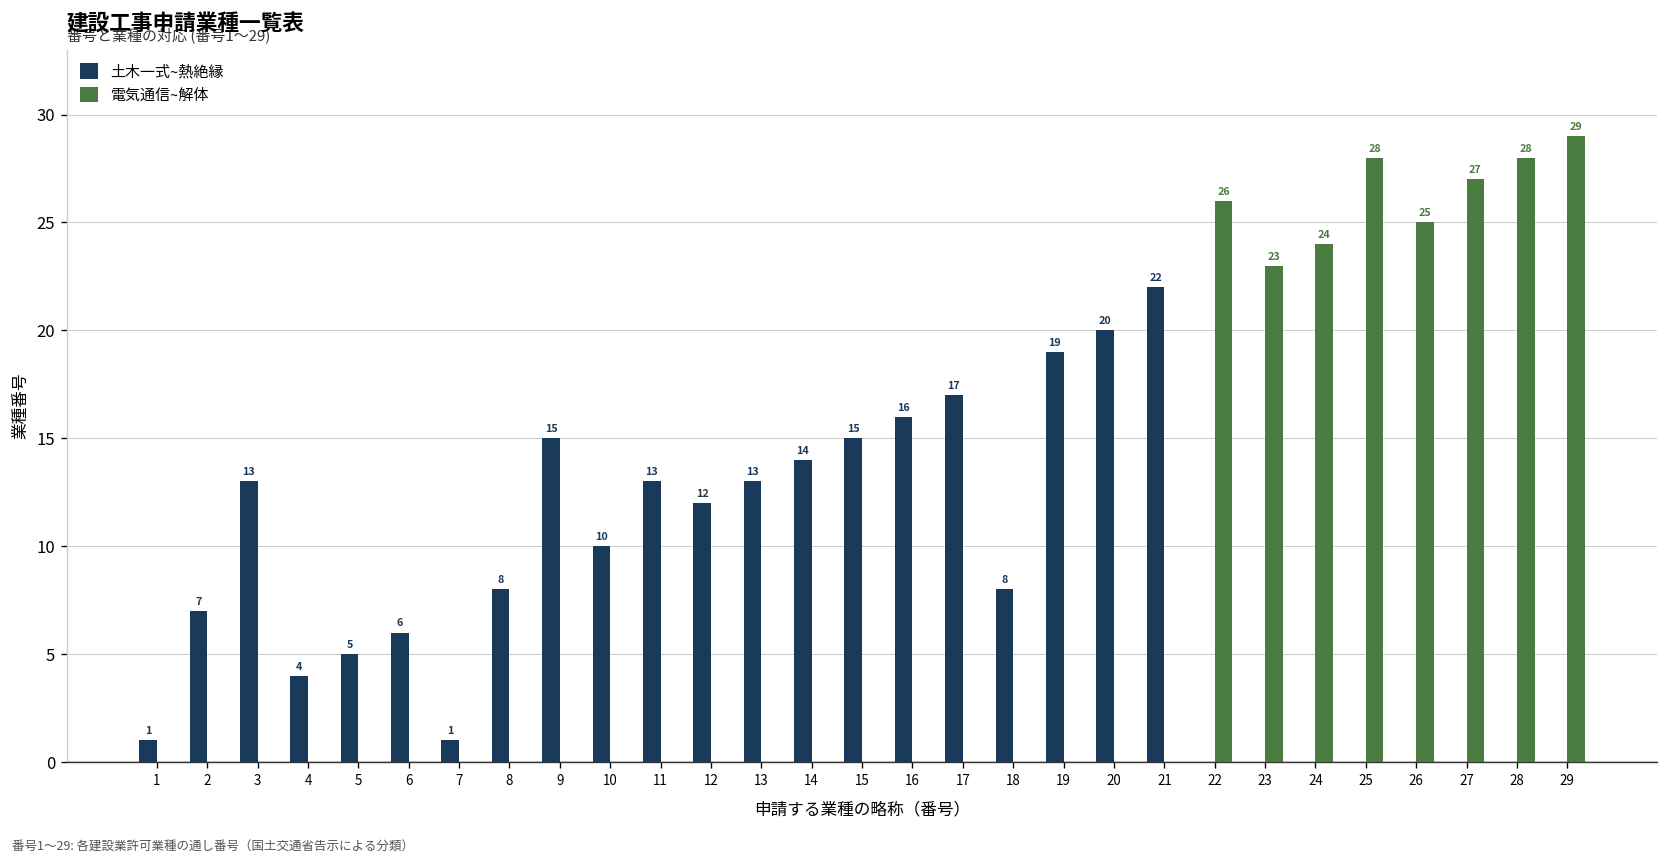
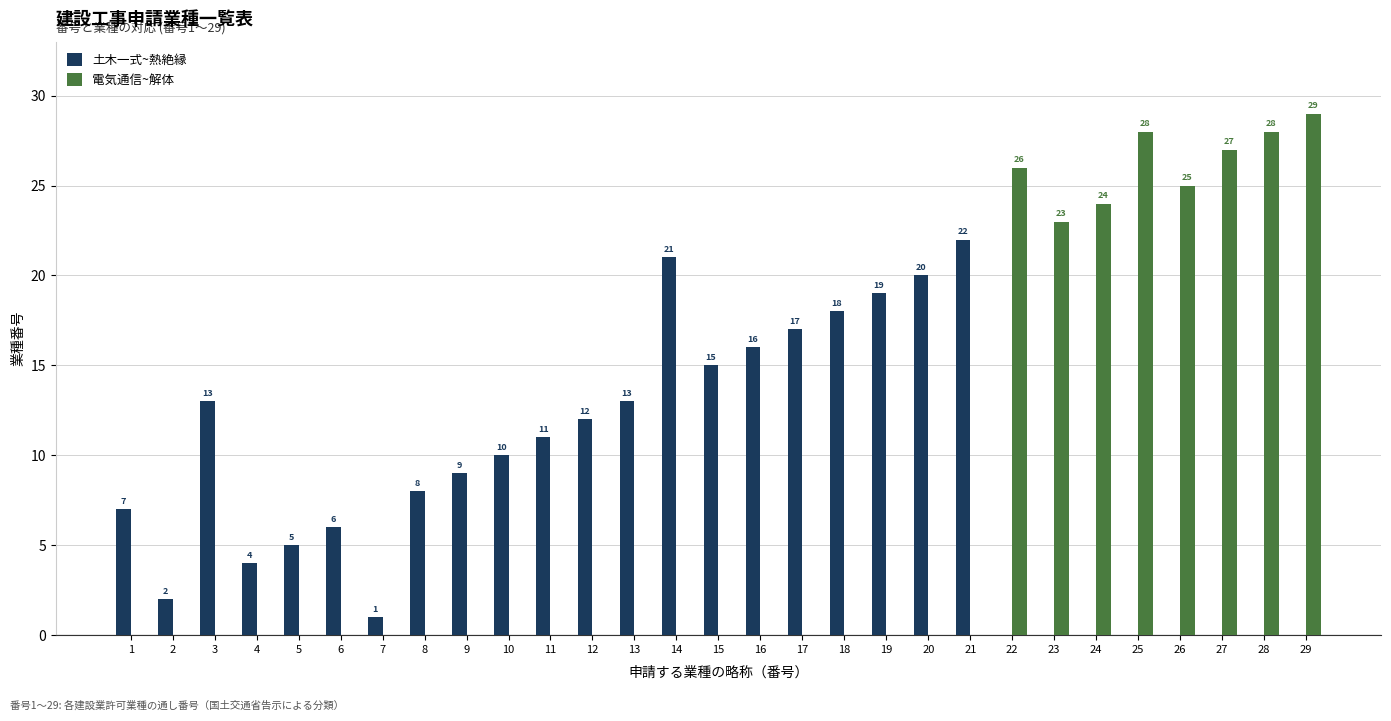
  {
    "土木一式~熱絶縁": {
-     "1": 1,
-     "2": 7,
+     "1": 7,
+     "2": 2,
      "3": 13,
      "4": 4,
      "5": 5,
      "6": 6,
      "7": 1,
      "8": 8,
-     "9": 15,
+     "9": 9,
      "10": 10,
-     "11": 13,
+     "11": 11,
      "12": 12,
      "13": 13,
-     "14": 14,
+     "14": 21,
      "15": 15,
      "16": 16,
      "17": 17,
-     "18": 8,
+     "18": 18,
      "19": 19,
      "20": 20,
      "21": 22
    },
    "電気通信~解体": {
      "22": 26,
      "23": 23,
      "24": 24,
      "25": 28,
      "26": 25,
      "27": 27,
      "28": 28,
      "29": 29
    }
  }
